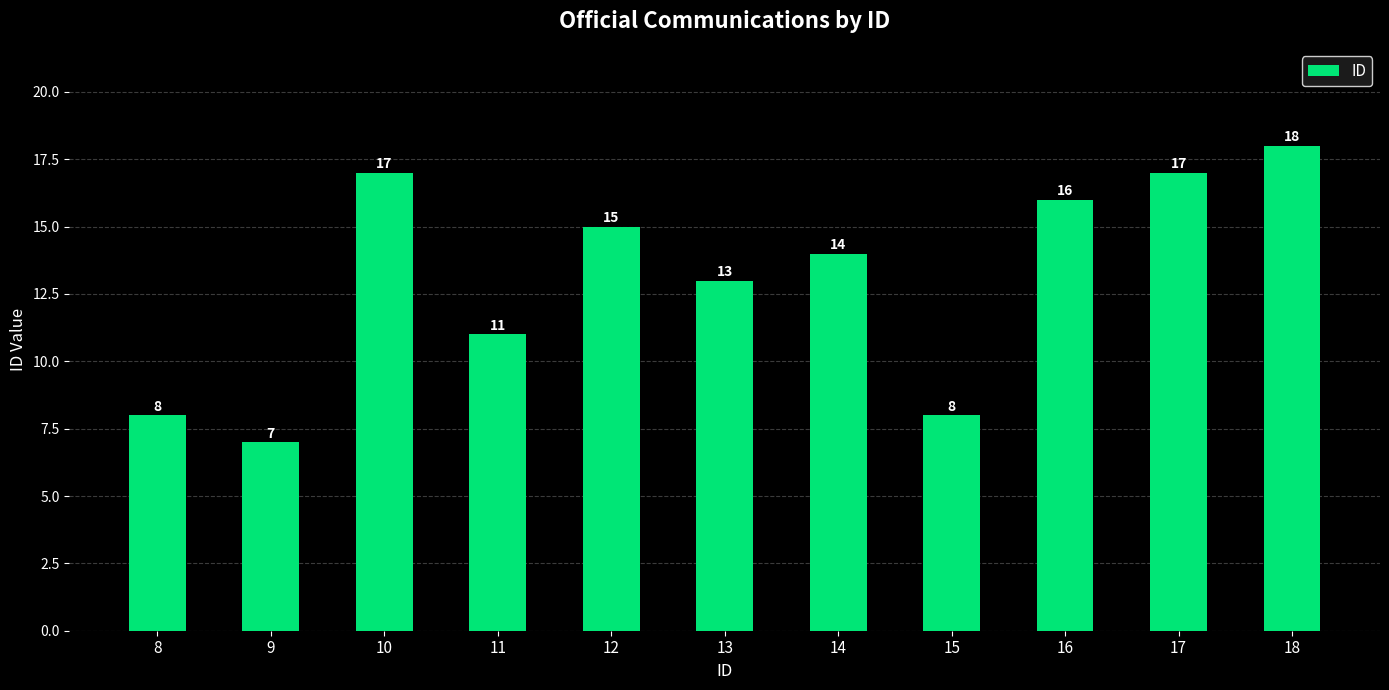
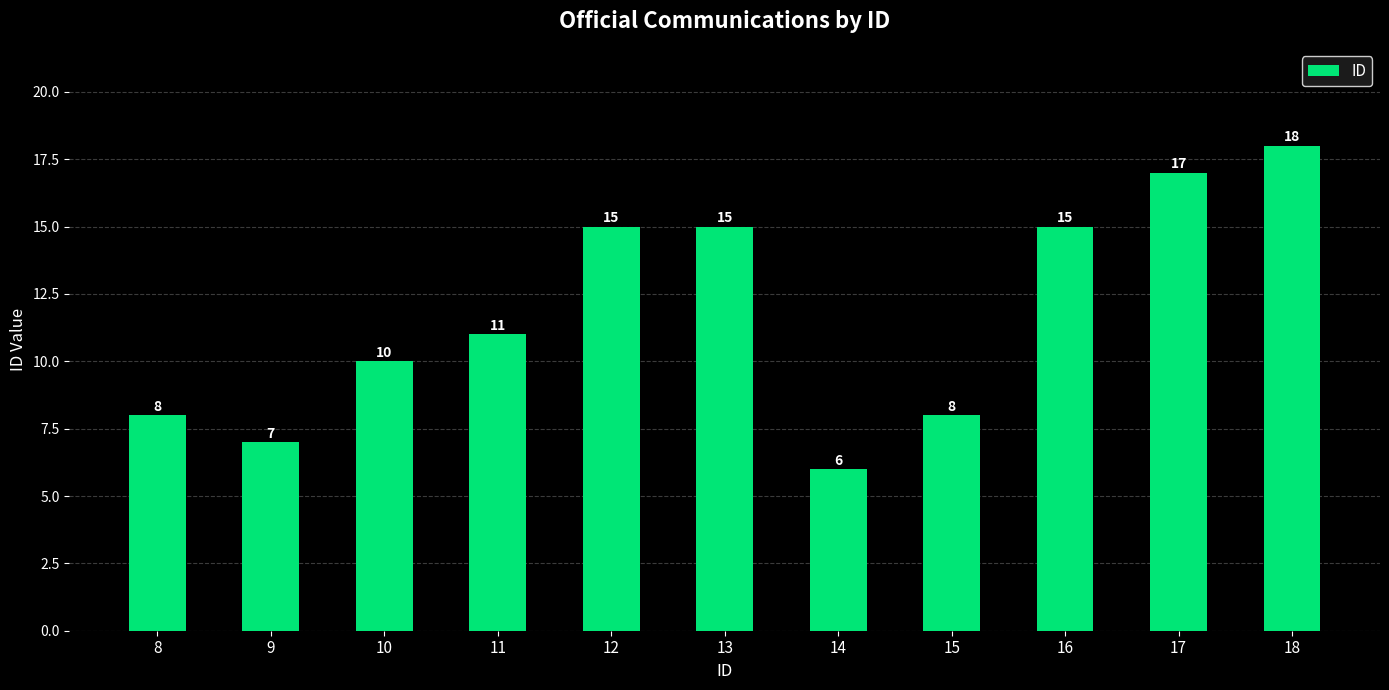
  {
    "8": 8,
    "9": 7,
-   "10": 17,
+   "10": 10,
    "11": 11,
    "12": 15,
-   "13": 13,
-   "14": 14,
+   "13": 15,
+   "14": 6,
    "15": 8,
-   "16": 16,
+   "16": 15,
    "17": 17,
    "18": 18
  }
